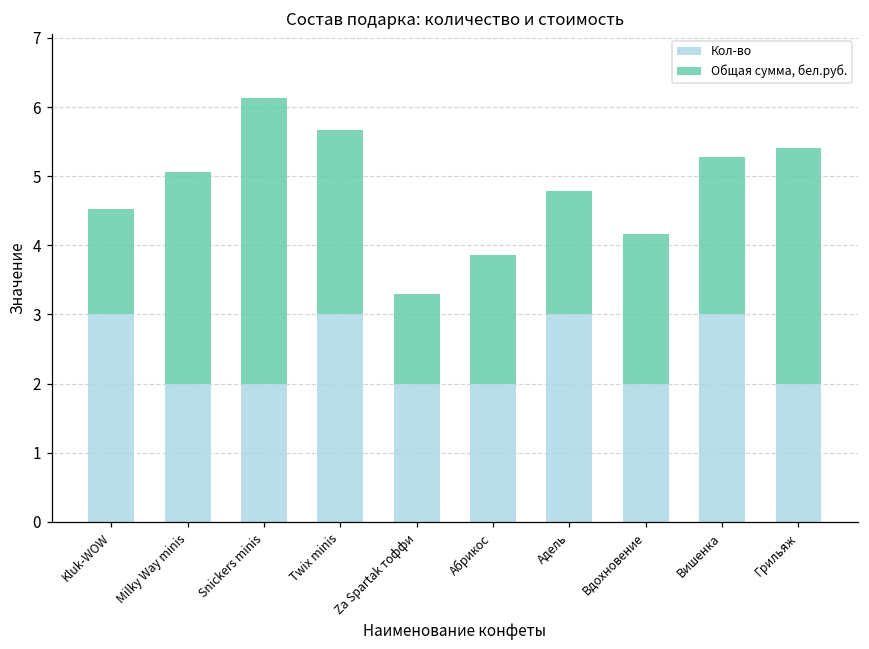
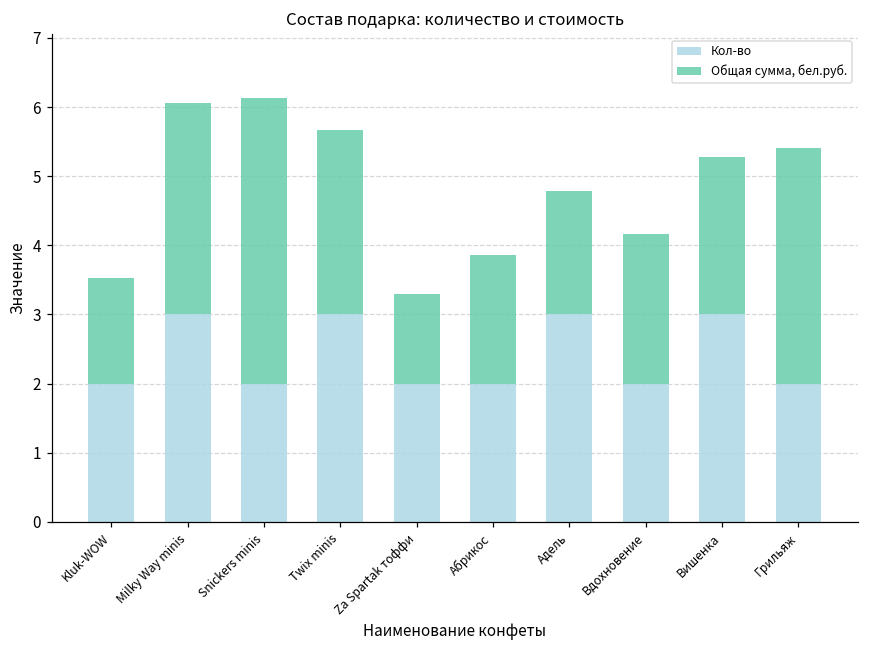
  {
    "Кол-во": {
-     "Kluk-WOW": 3,
-     "Milky Way minis": 2,
+     "Kluk-WOW": 2,
+     "Milky Way minis": 3,
      "Snickers minis": 2,
      "Twix minis": 3,
      "Za Spartak тоффи": 2,
      "Абрикос": 2,
      "Адель": 3,
      "Вдохновение": 2,
      "Вишенка": 3,
      "Грильяж": 2
    },
    "Общая сумма, бел.руб.": {
      "Kluk-WOW": 1.5,
      "Milky Way minis": 3.1,
      "Snickers minis": 4.1,
      "Twix minis": 2.7,
      "Za Spartak тоффи": 1.3,
      "Абрикос": 1.9,
      "Адель": 1.8,
      "Вдохновение": 2.2,
      "Вишенка": 2.3,
      "Грильяж": 3.4
    }
  }
